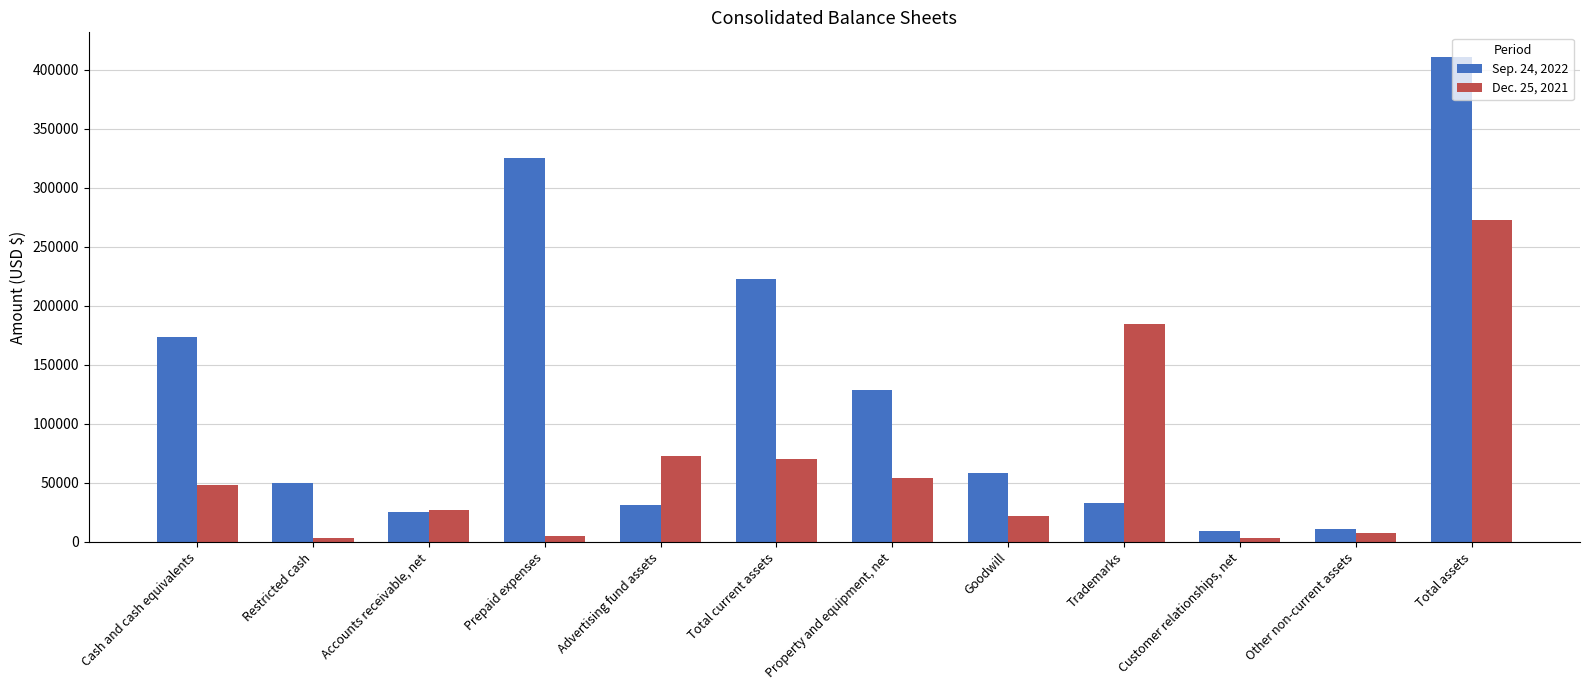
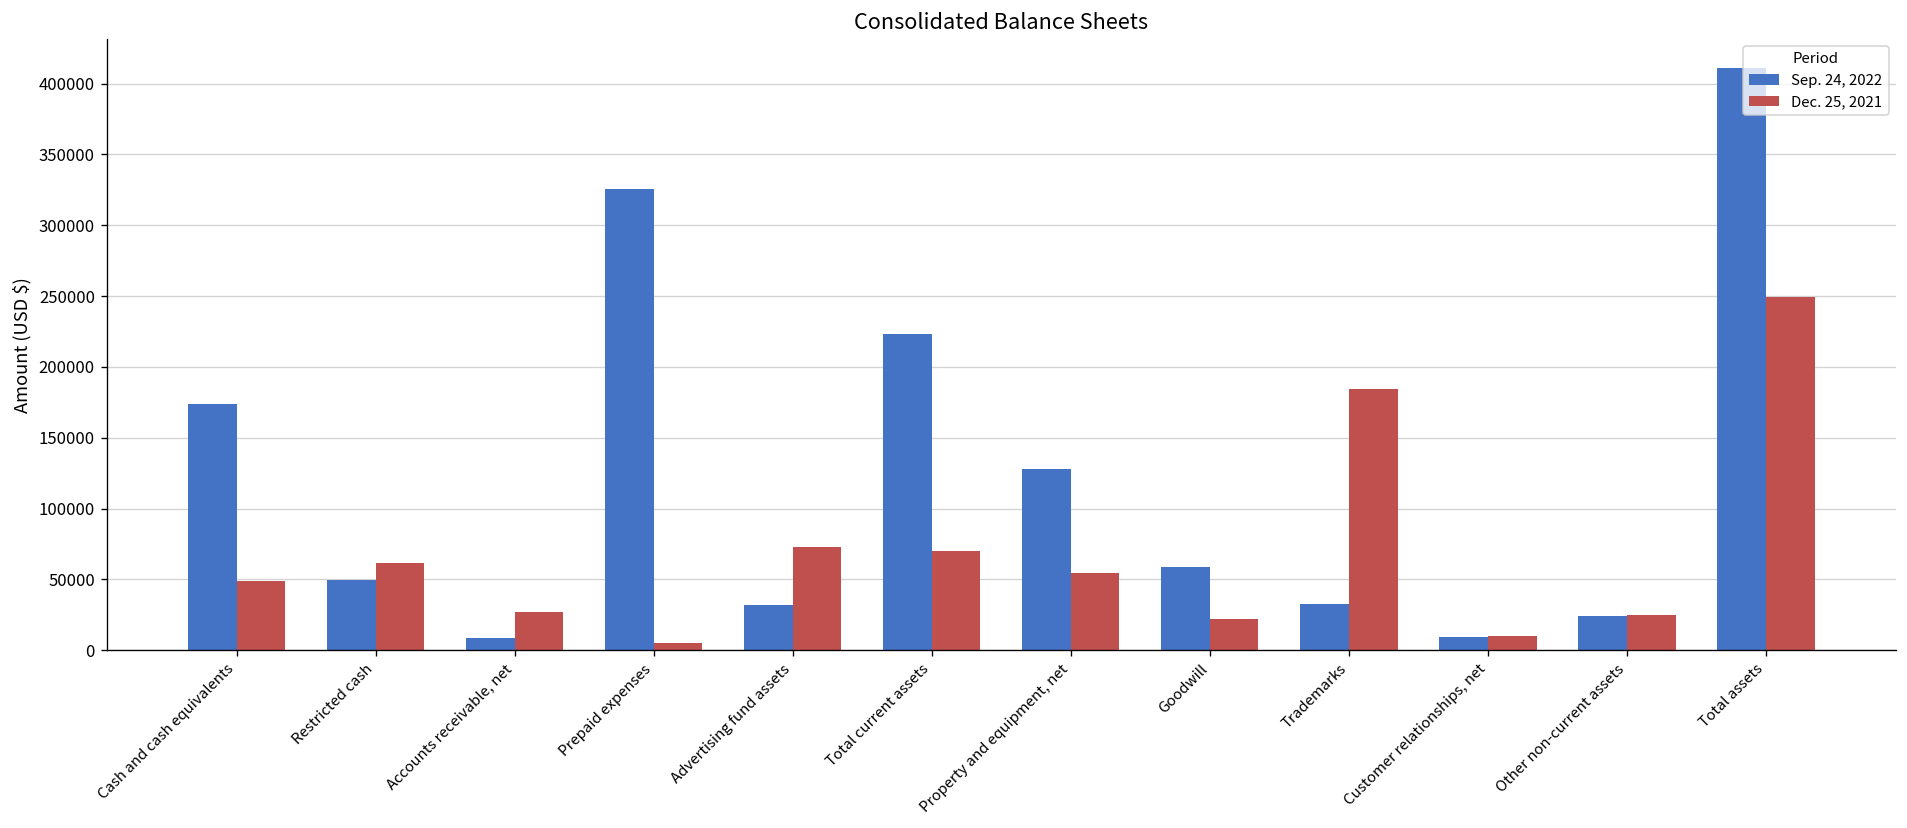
  {
    "Sep. 24, 2022": {
      "Cash and cash equivalents": 174000,
      "Restricted cash": 50000,
-     "Accounts receivable, net": 26000,
+     "Accounts receivable, net": 9000,
      "Prepaid expenses": 326000,
      "Advertising fund assets": 32000,
      "Total current assets": 223000,
      "Property and equipment, net": 128000,
      "Goodwill": 59000,
      "Trademarks": 33000,
      "Customer relationships, net": 9000,
-     "Other non-current assets": 11000,
+     "Other non-current assets": 24000,
      "Total assets": 411000
    },
    "Dec. 25, 2021": {
      "Cash and cash equivalents": 49000,
-     "Restricted cash": 3000,
+     "Restricted cash": 62000,
      "Accounts receivable, net": 27000,
      "Prepaid expenses": 5000,
      "Advertising fund assets": 73000,
      "Total current assets": 70000,
      "Property and equipment, net": 55000,
      "Goodwill": 22000,
      "Trademarks": 184000,
-     "Customer relationships, net": 3000,
-     "Other non-current assets": 8000,
-     "Total assets": 273000
+     "Customer relationships, net": 10000,
+     "Other non-current assets": 25000,
+     "Total assets": 249000
    }
  }
